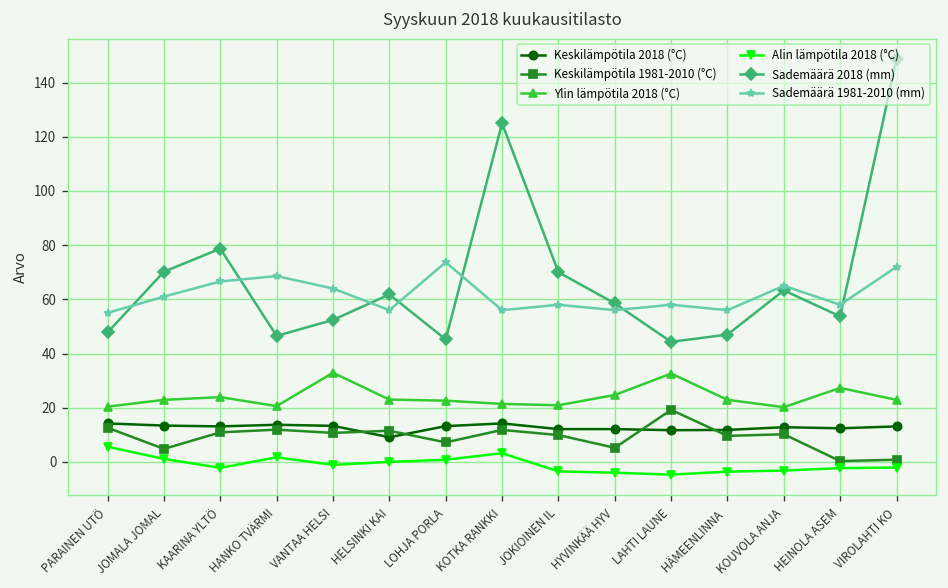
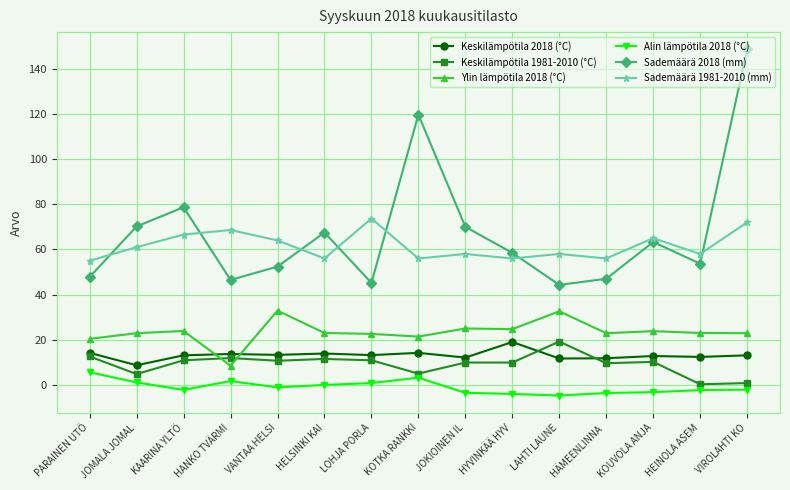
  {
    "Keskilämpötila 2018 (°C)": {
      "PARAINEN UTÖ": 14,
-     "JOMALA JOMAL": 13,
+     "JOMALA JOMAL": 9,
      "KAARINA YLTÖ": 13,
      "HANKO TVÄRMI": 14,
      "VANTAA HELSI": 13,
-     "HELSINKI KAI": 9,
+     "HELSINKI KAI": 14,
      "LOHJA PORLA": 13,
      "KOTKA RANKKI": 14,
      "JOKIOINEN IL": 12,
-     "HYVINKÄÄ HYV": 12,
+     "HYVINKÄÄ HYV": 19,
      "LAHTI LAUNE": 12,
      "HÄMEENLINNA": 12,
      "KOUVOLA ANJA": 13,
      "HEINOLA ASEM": 12,
      "VIROLAHTI KO": 13
    },
    "Keskilämpötila 1981-2010 (°C)": {
      "PARAINEN UTÖ": 13,
      "JOMALA JOMAL": 5,
      "KAARINA YLTÖ": 11,
      "HANKO TVÄRMI": 12,
      "VANTAA HELSI": 11,
      "HELSINKI KAI": 12,
-     "LOHJA PORLA": 7,
-     "KOTKA RANKKI": 12,
+     "LOHJA PORLA": 11,
+     "KOTKA RANKKI": 5,
      "JOKIOINEN IL": 10,
-     "HYVINKÄÄ HYV": 5,
+     "HYVINKÄÄ HYV": 10,
      "LAHTI LAUNE": 19,
      "HÄMEENLINNA": 10,
      "KOUVOLA ANJA": 10,
      "HEINOLA ASEM": 0,
      "VIROLAHTI KO": 1
    },
    "Ylin lämpötila 2018 (°C)": {
      "PARAINEN UTÖ": 20,
      "JOMALA JOMAL": 23,
      "KAARINA YLTÖ": 24,
-     "HANKO TVÄRMI": 21,
+     "HANKO TVÄRMI": 9,
      "VANTAA HELSI": 33,
      "HELSINKI KAI": 23,
      "LOHJA PORLA": 23,
      "KOTKA RANKKI": 21,
-     "JOKIOINEN IL": 21,
+     "JOKIOINEN IL": 25,
      "HYVINKÄÄ HYV": 25,
      "LAHTI LAUNE": 33,
      "HÄMEENLINNA": 23,
-     "KOUVOLA ANJA": 20,
-     "HEINOLA ASEM": 27,
+     "KOUVOLA ANJA": 24,
+     "HEINOLA ASEM": 23,
      "VIROLAHTI KO": 23
    },
    "Alin lämpötila 2018 (°C)": {
      "PARAINEN UTÖ": 6,
      "JOMALA JOMAL": 1,
      "KAARINA YLTÖ": -2,
      "HANKO TVÄRMI": 2,
      "VANTAA HELSI": -1,
      "HELSINKI KAI": 0,
      "LOHJA PORLA": 1,
      "KOTKA RANKKI": 3,
      "JOKIOINEN IL": -4,
      "HYVINKÄÄ HYV": -4,
      "LAHTI LAUNE": -5,
      "HÄMEENLINNA": -4,
      "KOUVOLA ANJA": -3,
      "HEINOLA ASEM": -2,
      "VIROLAHTI KO": -2
    },
    "Sademäärä 2018 (mm)": {
      "PARAINEN UTÖ": 48,
      "JOMALA JOMAL": 70,
      "KAARINA YLTÖ": 79,
      "HANKO TVÄRMI": 47,
      "VANTAA HELSI": 52,
-     "HELSINKI KAI": 62,
+     "HELSINKI KAI": 68,
      "LOHJA PORLA": 45,
-     "KOTKA RANKKI": 125,
+     "KOTKA RANKKI": 120,
      "JOKIOINEN IL": 70,
      "HYVINKÄÄ HYV": 59,
      "LAHTI LAUNE": 44,
      "HÄMEENLINNA": 47,
      "KOUVOLA ANJA": 63,
      "HEINOLA ASEM": 54
    },
    "Sademäärä 1981-2010 (mm)": {
      "PARAINEN UTÖ": 55,
      "JOMALA JOMAL": 61,
      "KAARINA YLTÖ": 67,
      "HANKO TVÄRMI": 69,
      "VANTAA HELSI": 64,
      "HELSINKI KAI": 56,
      "LOHJA PORLA": 74,
      "KOTKA RANKKI": 56,
      "JOKIOINEN IL": 58,
      "HYVINKÄÄ HYV": 56,
      "LAHTI LAUNE": 58,
      "HÄMEENLINNA": 56,
      "KOUVOLA ANJA": 65,
      "HEINOLA ASEM": 58,
      "VIROLAHTI KO": 72
    }
  }
